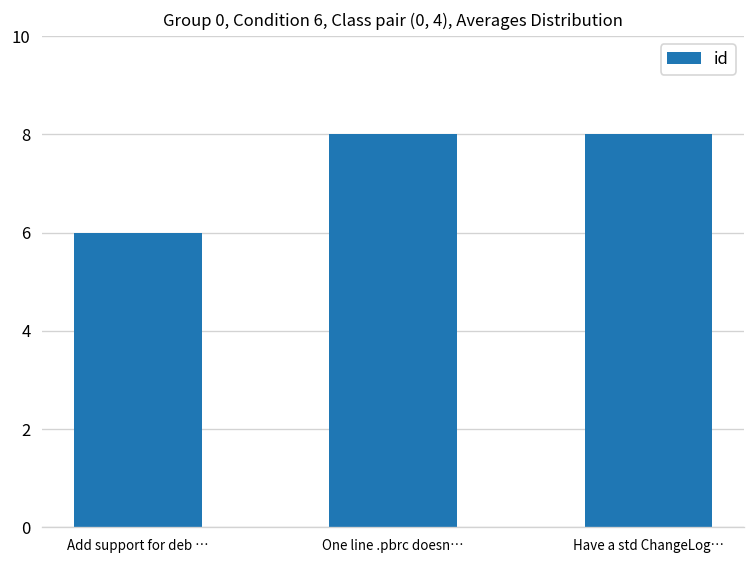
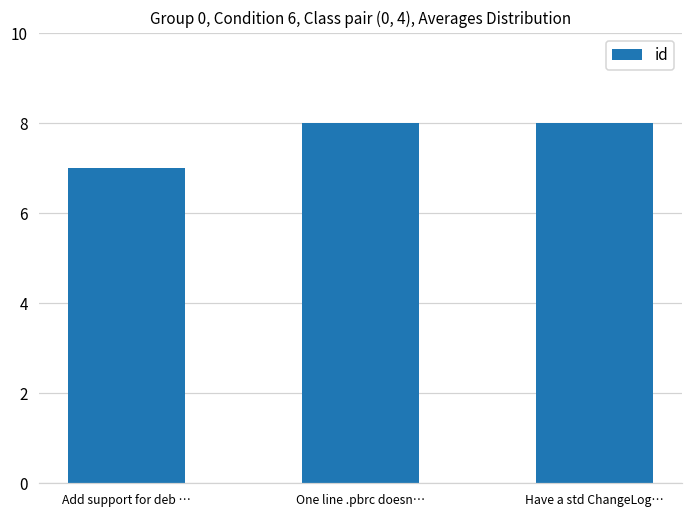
  {
-   "Add support for deb …": 6,
+   "Add support for deb …": 7,
    "One line .pbrc doesn…": 8,
    "Have a std ChangeLog…": 8
  }
